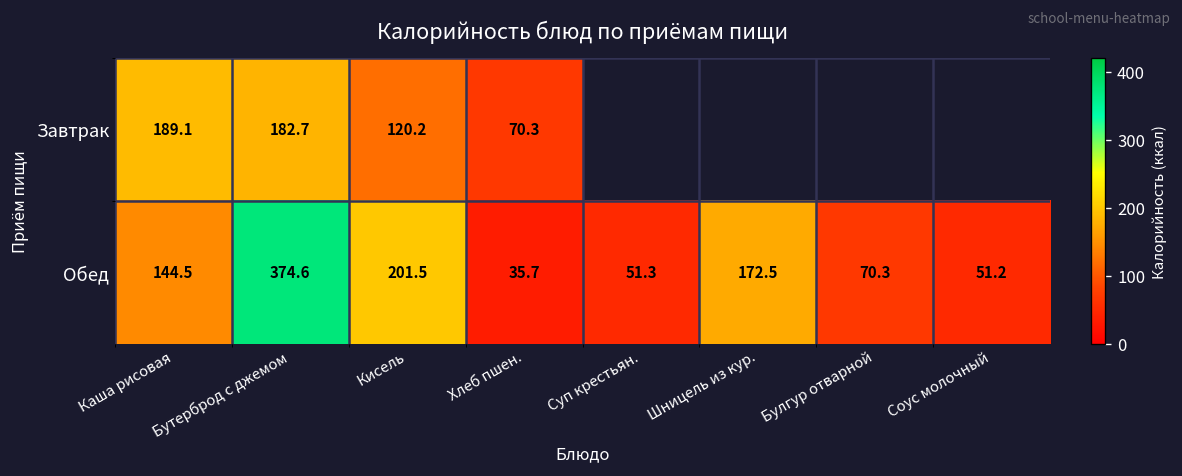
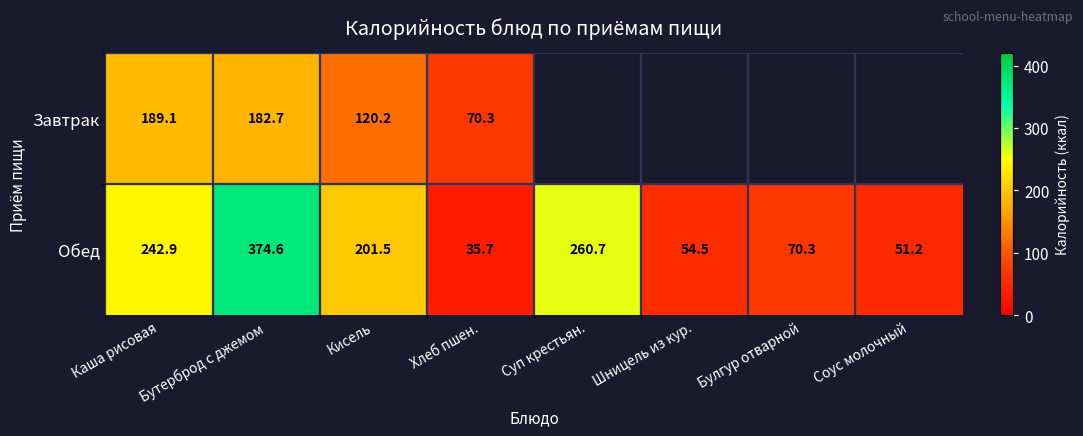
  {
    "Завтрак": {
      "Каша рисовая": 189.1,
      "Бутерброд с джемом": 182.7,
      "Кисель": 120.2,
      "Хлеб пшен.": 70.3
    },
    "Обед": {
-     "Каша рисовая": 144.5,
+     "Каша рисовая": 242.9,
      "Бутерброд с джемом": 374.6,
      "Кисель": 201.5,
      "Хлеб пшен.": 35.7,
-     "Суп крестьян.": 51.3,
-     "Шницель из кур.": 172.5,
+     "Суп крестьян.": 260.7,
+     "Шницель из кур.": 54.5,
      "Булгур отварной": 70.3,
      "Соус молочный": 51.2
    }
  }
